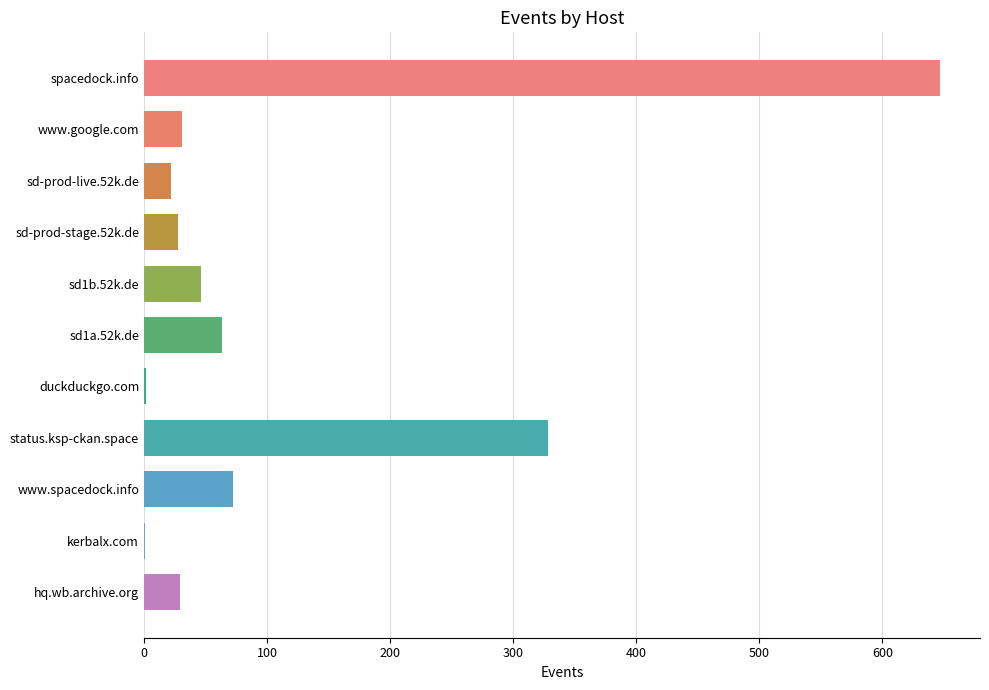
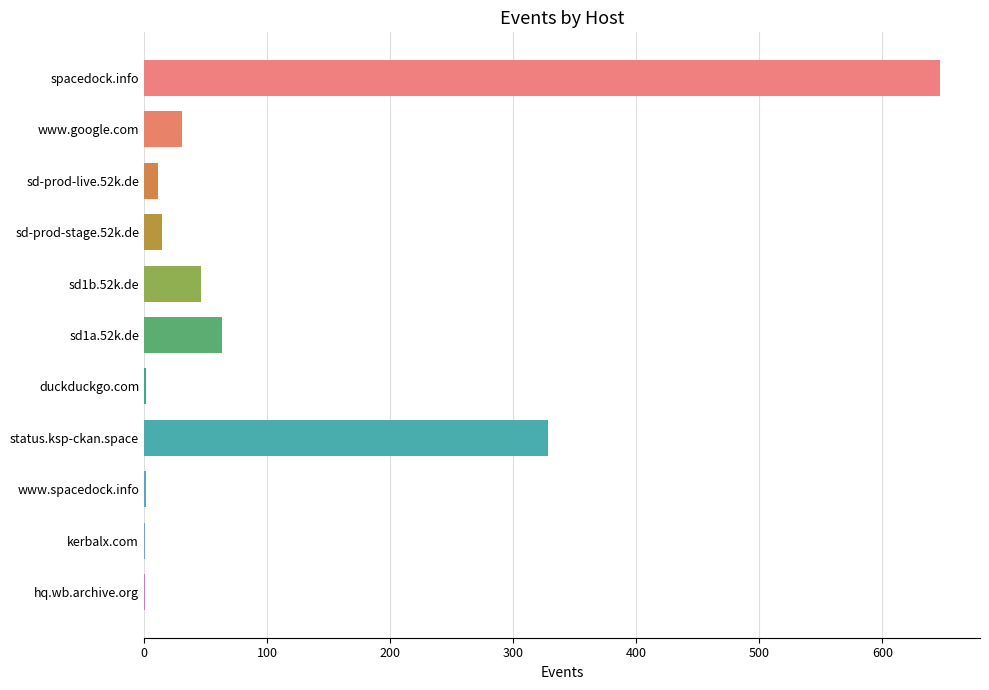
  {
    "spacedock.info": 647,
    "www.google.com": 31,
-   "sd-prod-live.52k.de": 22,
-   "sd-prod-stage.52k.de": 28,
+   "sd-prod-live.52k.de": 11,
+   "sd-prod-stage.52k.de": 15,
    "sd1b.52k.de": 46,
    "sd1a.52k.de": 63,
    "status.ksp-ckan.space": 328,
-   "www.spacedock.info": 72,
-   "hq.wb.archive.org": 29
+   "www.spacedock.info": 2,
+   "hq.wb.archive.org": 1
  }
